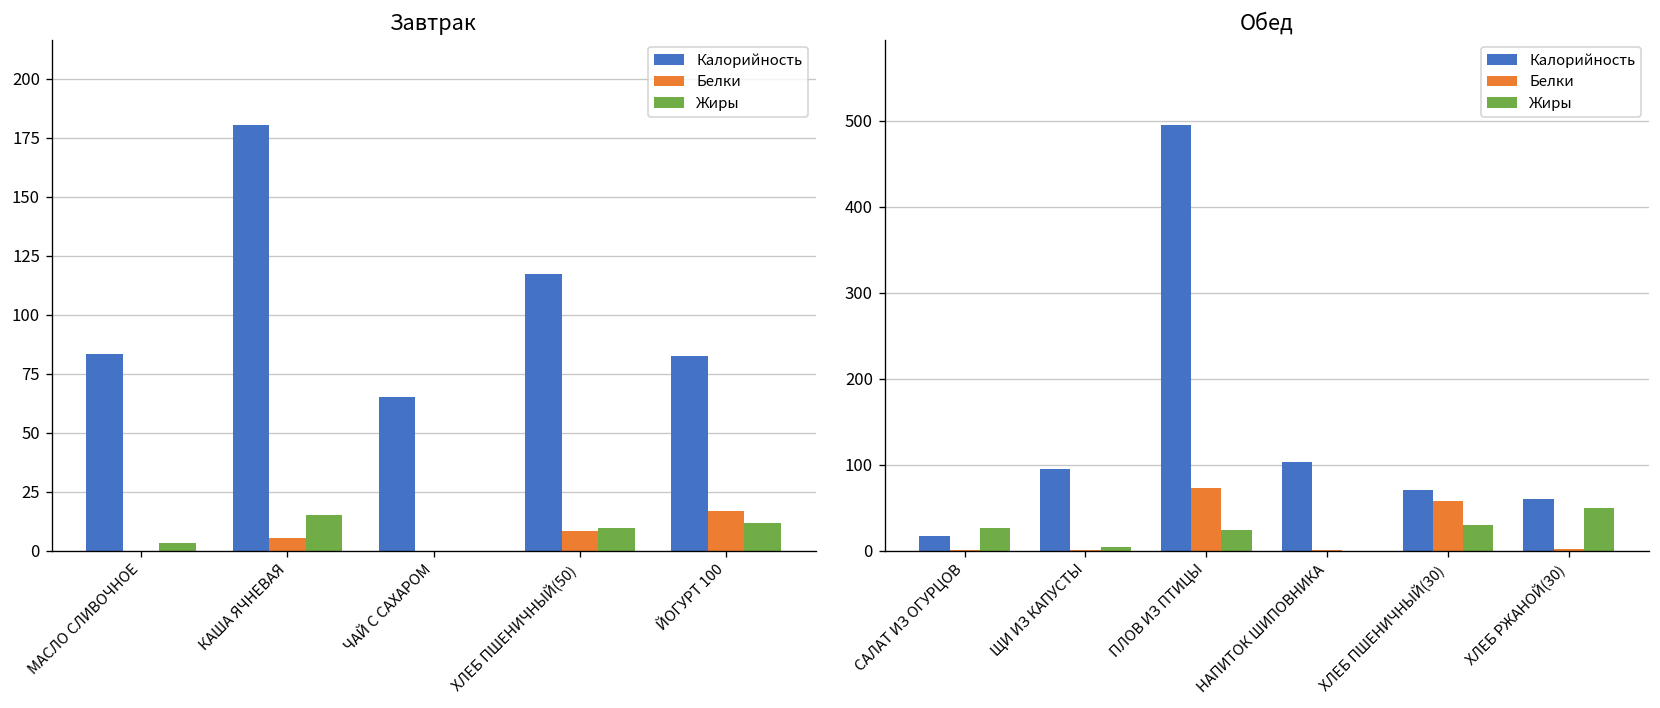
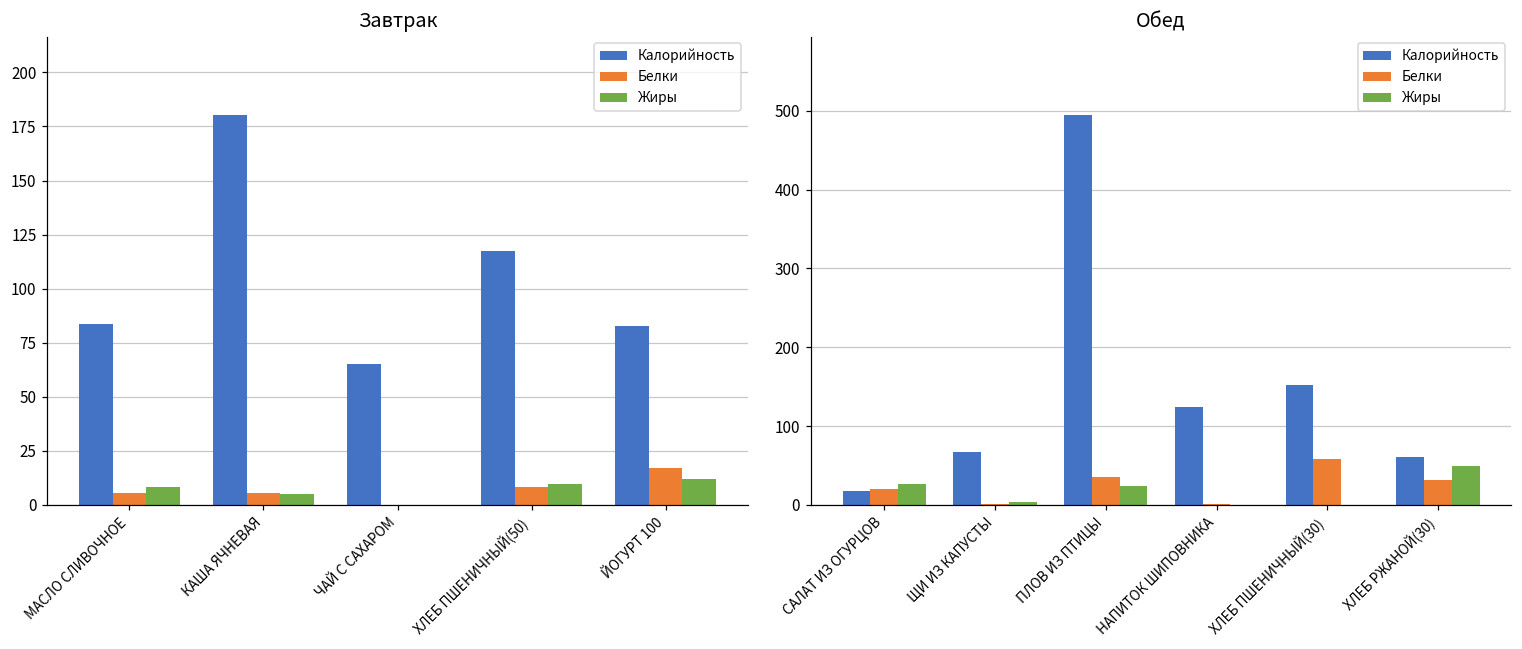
  {
    "Завтрак": {
      "Калорийность": {
        "МАСЛО СЛИВОЧНОЕ": 84,
        "КАША ЯЧНЕВАЯ": 180,
        "ЧАЙ С САХАРОМ": 65,
        "ХЛЕБ ПШЕНИЧНЫЙ(50)": 117,
        "ЙОГУРТ 100": 83
      },
      "Белки": {
-       "МАСЛО СЛИВОЧНОЕ": 0,
+       "МАСЛО СЛИВОЧНОЕ": 5,
        "КАША ЯЧНЕВАЯ": 5,
        "ЧАЙ С САХАРОМ": 0,
        "ХЛЕБ ПШЕНИЧНЫЙ(50)": 8,
        "ЙОГУРТ 100": 17
      },
      "Жиры": {
-       "МАСЛО СЛИВОЧНОЕ": 3,
-       "КАША ЯЧНЕВАЯ": 15,
+       "МАСЛО СЛИВОЧНОЕ": 8,
+       "КАША ЯЧНЕВАЯ": 5,
        "ЧАЙ С САХАРОМ": 0,
        "ХЛЕБ ПШЕНИЧНЫЙ(50)": 10,
        "ЙОГУРТ 100": 12
      }
    },
    "Обед": {
      "Калорийность": {
        "САЛАТ ИЗ ОГУРЦОВ": 20,
-       "ЩИ ИЗ КАПУСТЫ": 100,
+       "ЩИ ИЗ КАПУСТЫ": 70,
        "ПЛОВ ИЗ ПТИЦЫ": 500,
-       "НАПИТОК ШИПОВНИКА": 100,
-       "ХЛЕБ ПШЕНИЧНЫЙ(30)": 70,
+       "НАПИТОК ШИПОВНИКА": 120,
+       "ХЛЕБ ПШЕНИЧНЫЙ(30)": 150,
        "ХЛЕБ РЖАНОЙ(30)": 60
      },
      "Белки": {
-       "САЛАТ ИЗ ОГУРЦОВ": 0,
-       "ПЛОВ ИЗ ПТИЦЫ": 70,
+       "САЛАТ ИЗ ОГУРЦОВ": 20,
+       "ПЛОВ ИЗ ПТИЦЫ": 40,
        "ХЛЕБ ПШЕНИЧНЫЙ(30)": 60,
-       "ХЛЕБ РЖАНОЙ(30)": 0
+       "ХЛЕБ РЖАНОЙ(30)": 30
      },
      "Жиры": {
        "САЛАТ ИЗ ОГУРЦОВ": 30,
        "ЩИ ИЗ КАПУСТЫ": 0,
        "ПЛОВ ИЗ ПТИЦЫ": 20,
-       "ХЛЕБ ПШЕНИЧНЫЙ(30)": 30,
+       "ХЛЕБ ПШЕНИЧНЫЙ(30)": 0,
        "ХЛЕБ РЖАНОЙ(30)": 50
      }
    }
  }
